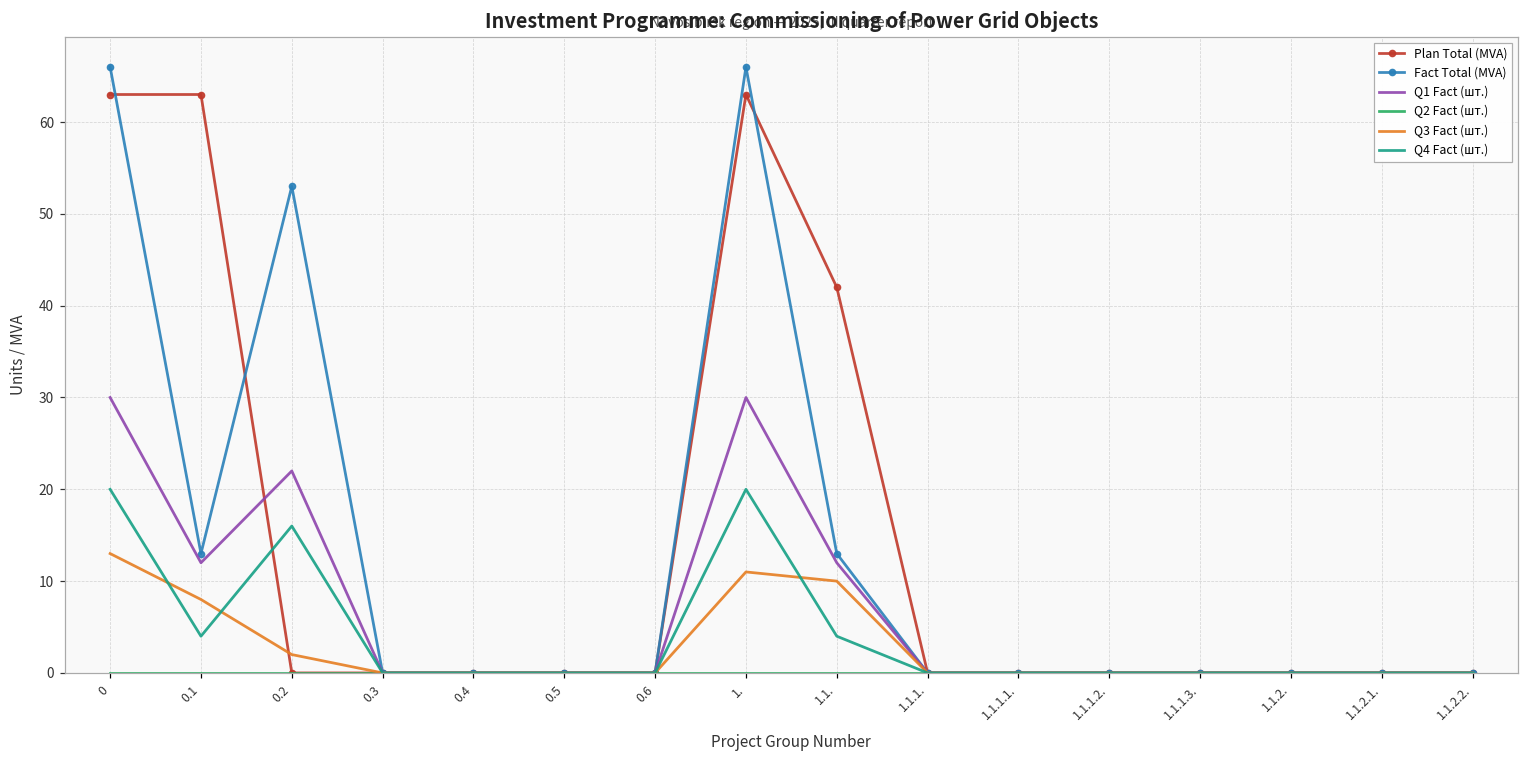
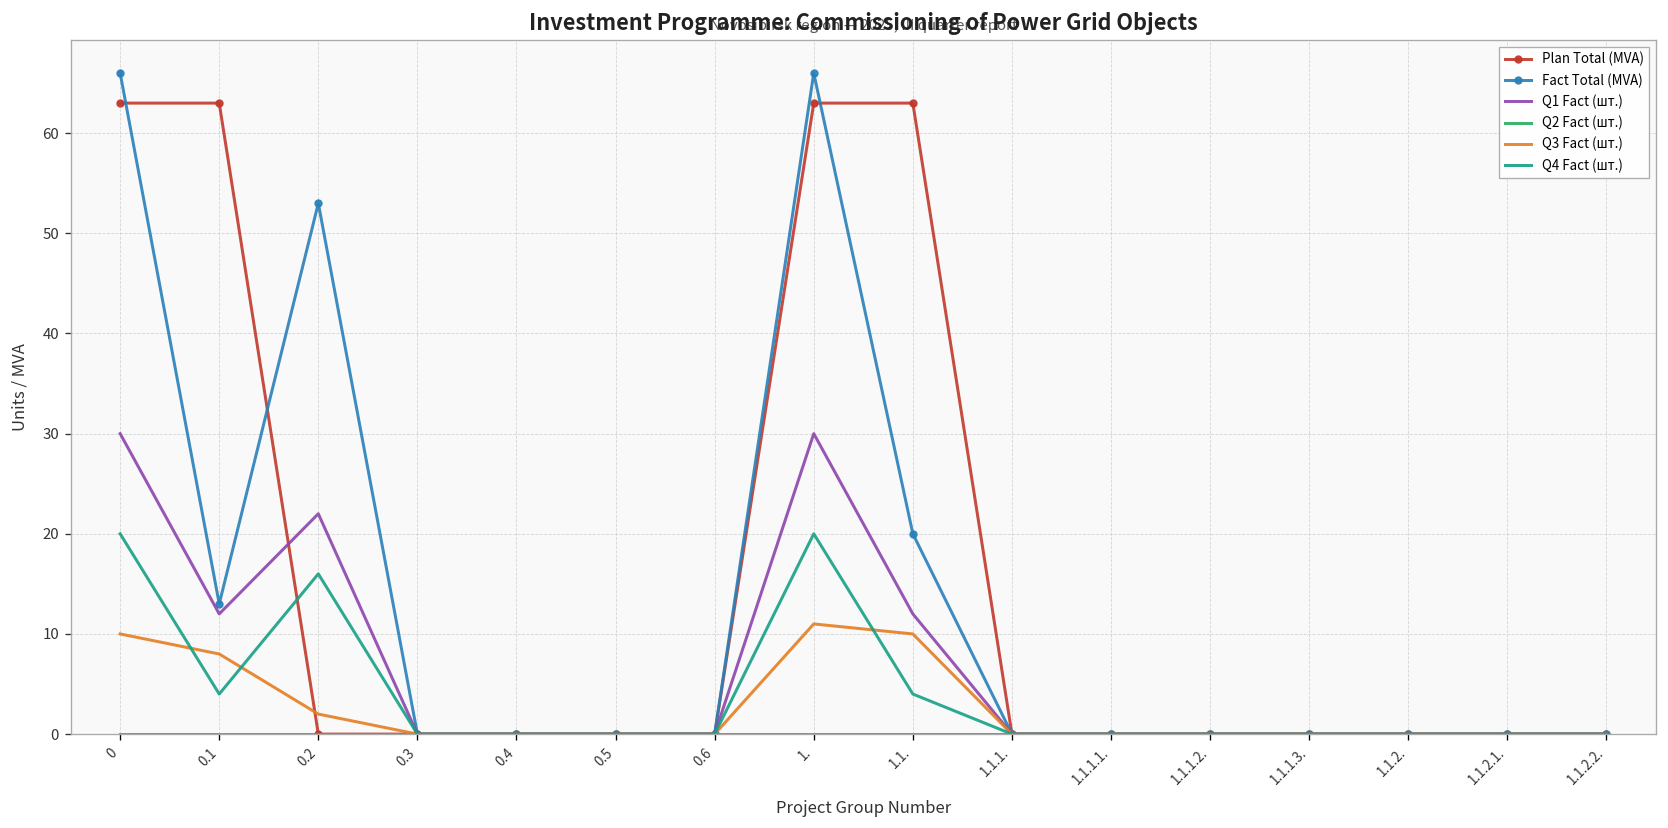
  {
    "Plan Total (MVA)": {
      "0": 63,
      "0.1": 63,
      "1.": 63,
-     "1.1.": 42
+     "1.1.": 63
    },
    "Fact Total (MVA)": {
      "0": 66,
      "0.1": 13,
      "0.2": 53,
      "1.": 66,
-     "1.1.": 13
+     "1.1.": 20
    },
    "Q1 Fact (шт.)": {
      "0": 30,
      "0.1": 12,
      "0.2": 22,
      "1.": 30,
      "1.1.": 12
    },
    "Q3 Fact (шт.)": {
-     "0": 13,
+     "0": 10,
      "0.1": 8,
      "0.2": 2,
      "1.": 11,
      "1.1.": 10
    }
  }
